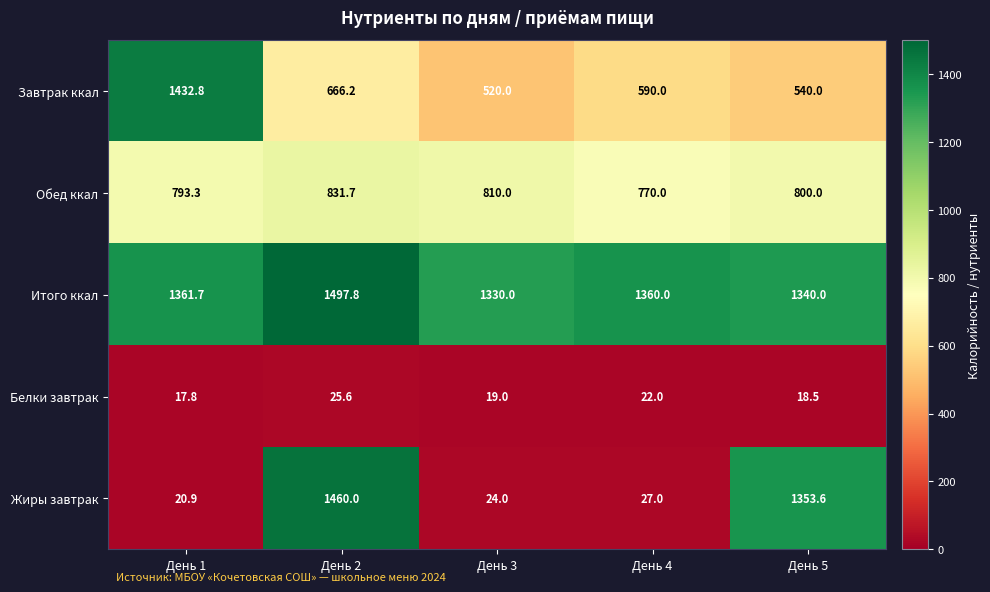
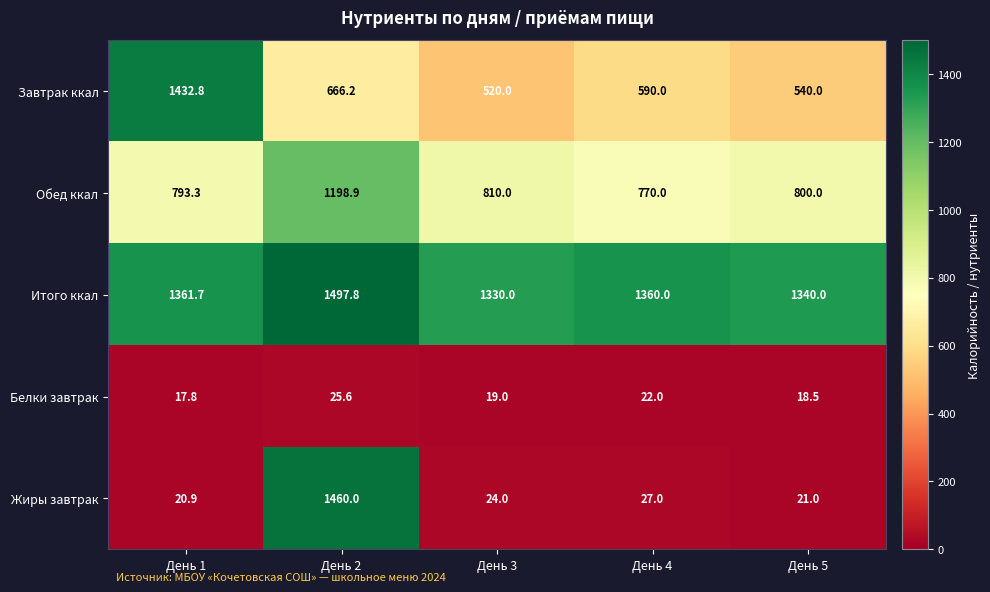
  {
    "Завтрак ккал": {
      "День 1": 1432.8,
      "День 2": 666.2,
      "День 3": 520.0,
      "День 4": 590.0,
      "День 5": 540.0
    },
    "Обед ккал": {
      "День 1": 793.3,
-     "День 2": 831.7,
+     "День 2": 1198.9,
      "День 3": 810.0,
      "День 4": 770.0,
      "День 5": 800.0
    },
    "Итого ккал": {
      "День 1": 1361.7,
      "День 2": 1497.8,
      "День 3": 1330.0,
      "День 4": 1360.0,
      "День 5": 1340.0
    },
    "Белки завтрак": {
      "День 1": 17.8,
      "День 2": 25.6,
      "День 3": 19.0,
      "День 4": 22.0,
      "День 5": 18.5
    },
    "Жиры завтрак": {
      "День 1": 20.9,
      "День 2": 1460.0,
      "День 3": 24.0,
      "День 4": 27.0,
-     "День 5": 1353.6
+     "День 5": 21.0
    }
  }
